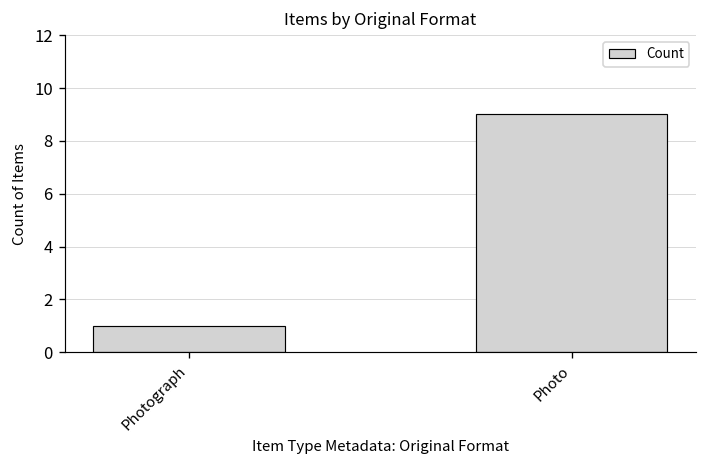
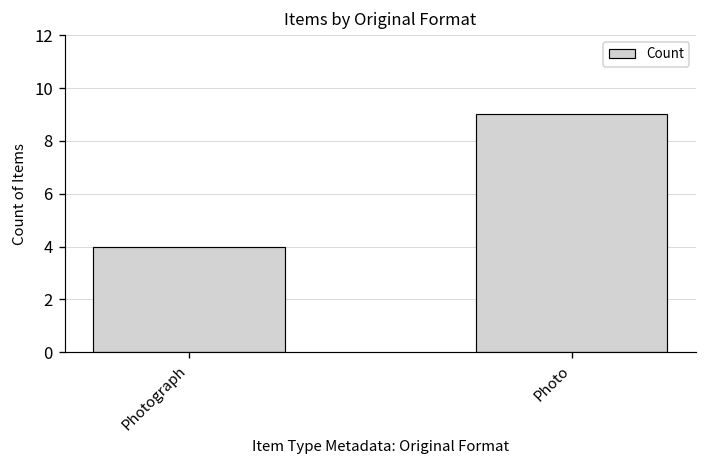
  {
-   "Photograph": 1,
+   "Photograph": 4,
    "Photo": 9
  }
